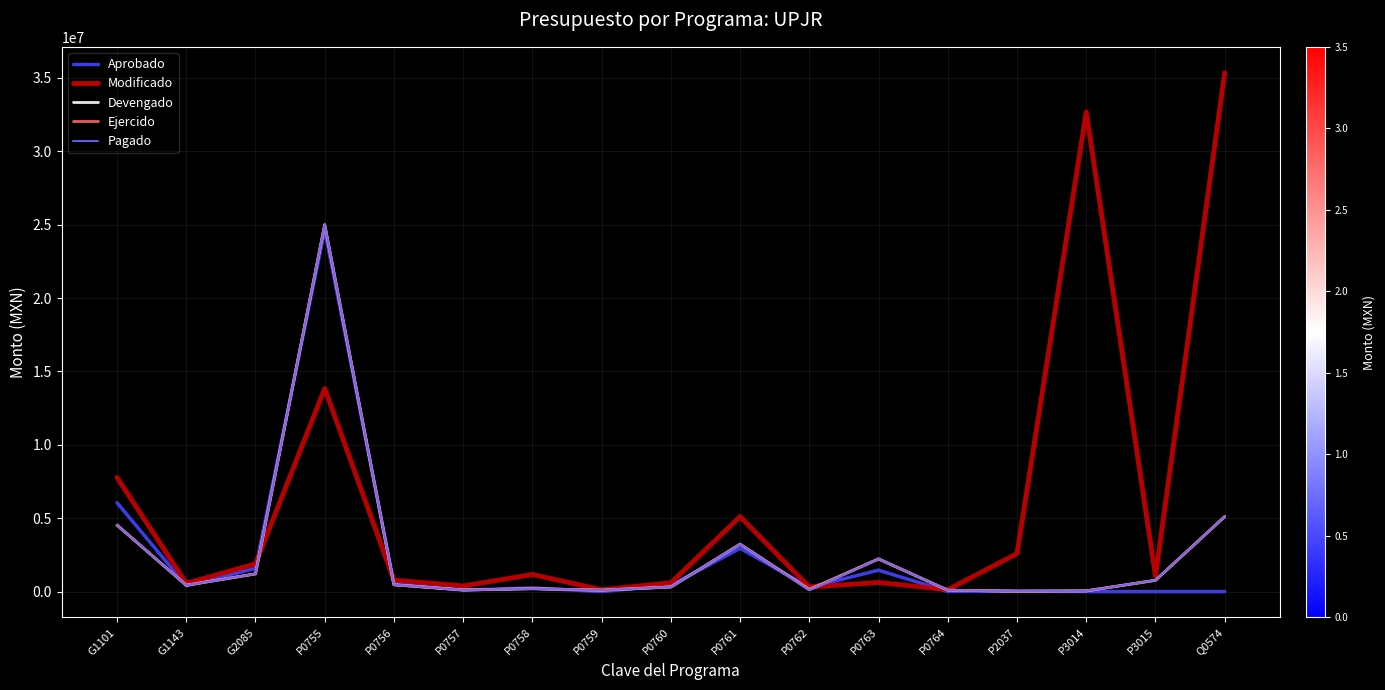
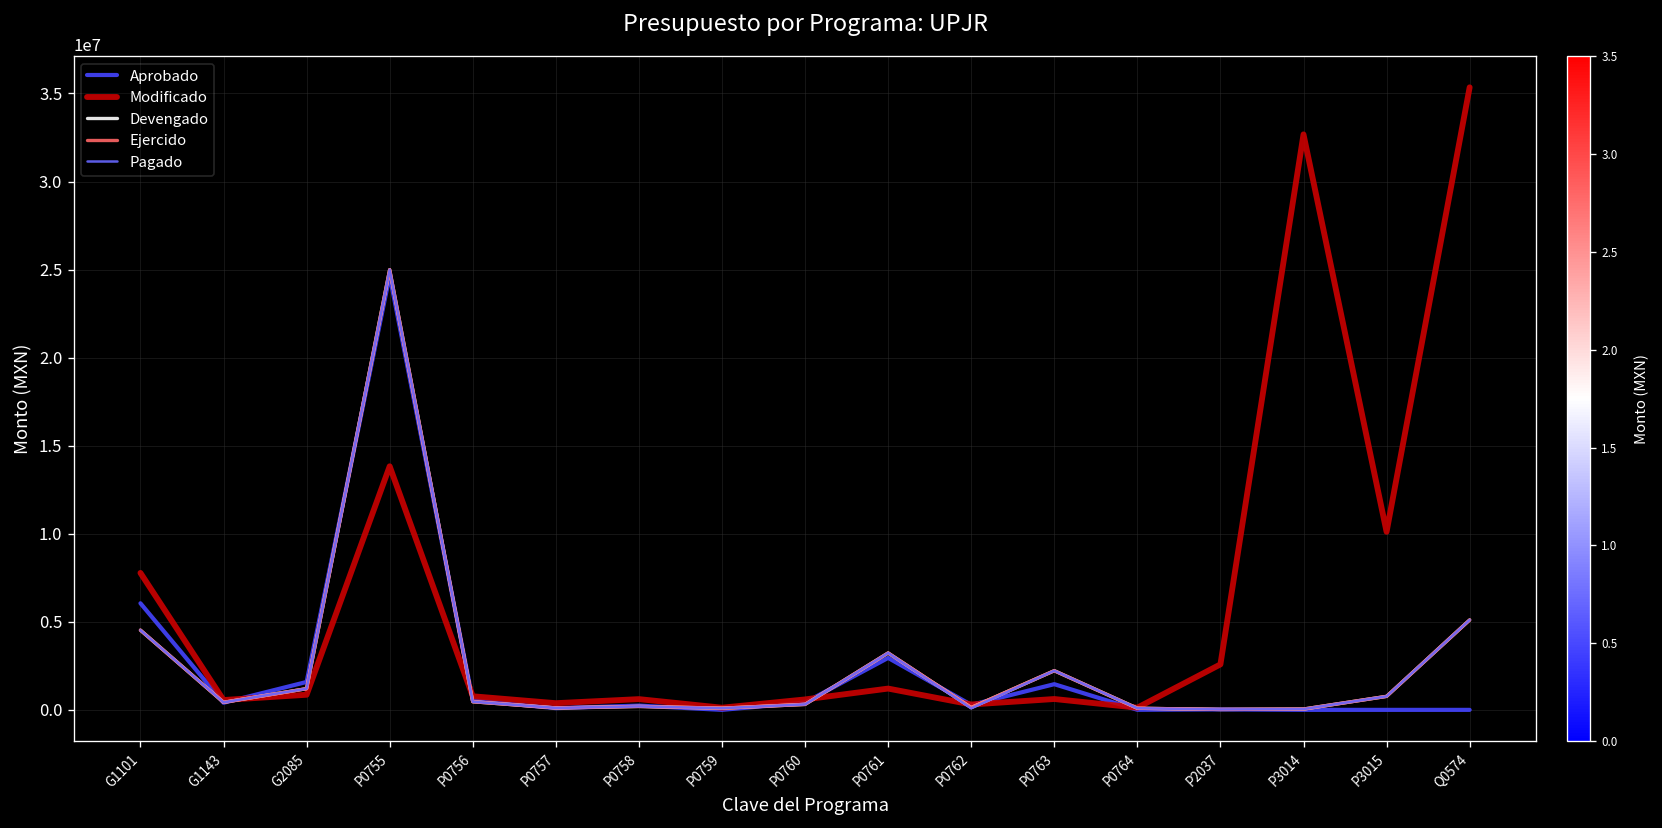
  {
    "Modificado": {
      "G1101": 7800000,
-     "G2085": 1900000,
+     "G2085": 900000,
      "P0755": 13800000,
      "P0756": 800000,
      "P0757": 400000,
-     "P0758": 1200000,
-     "P0761": 5100000,
+     "P0758": 600000,
+     "P0761": 1200000,
      "P0763": 600000,
      "P2037": 2600000,
      "P3014": 32700000,
-     "P3015": 1100000,
+     "P3015": 10100000,
      "Q0574": 35300000
    }
  }
